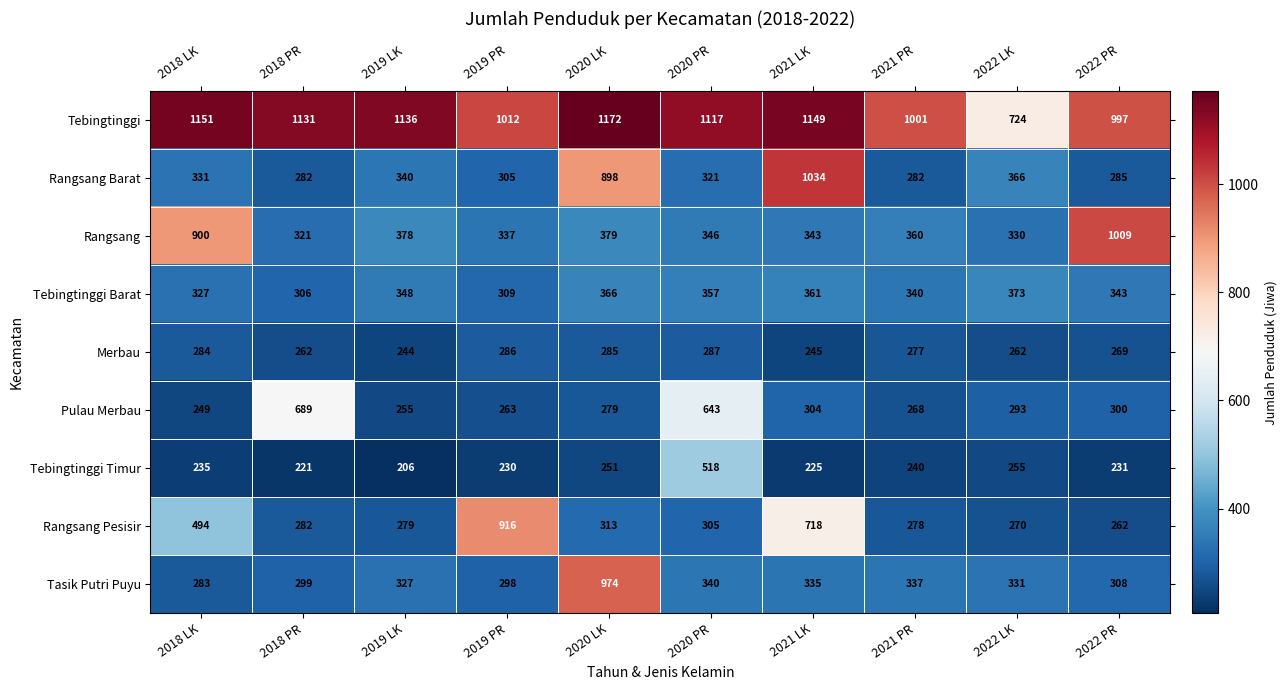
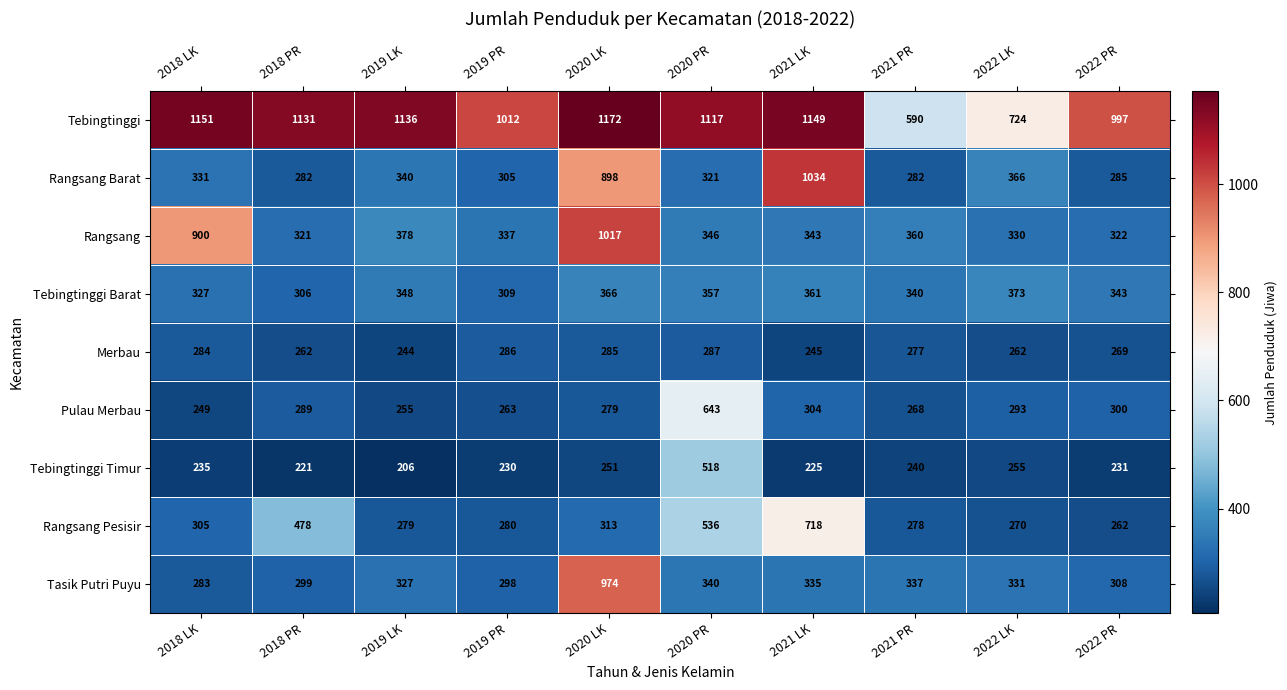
  {
    "Tebingtinggi": {
      "2018 LK": 1151,
      "2018 PR": 1131,
      "2019 LK": 1136,
      "2019 PR": 1012,
      "2020 LK": 1172,
      "2020 PR": 1117,
      "2021 LK": 1149,
-     "2021 PR": 1001,
+     "2021 PR": 590,
      "2022 LK": 724,
      "2022 PR": 997
    },
    "Rangsang Barat": {
      "2018 LK": 331,
      "2018 PR": 282,
      "2019 LK": 340,
      "2019 PR": 305,
      "2020 LK": 898,
      "2020 PR": 321,
      "2021 LK": 1034,
      "2021 PR": 282,
      "2022 LK": 366,
      "2022 PR": 285
    },
    "Rangsang": {
      "2018 LK": 900,
      "2018 PR": 321,
      "2019 LK": 378,
      "2019 PR": 337,
-     "2020 LK": 379,
+     "2020 LK": 1017,
      "2020 PR": 346,
      "2021 LK": 343,
      "2021 PR": 360,
      "2022 LK": 330,
-     "2022 PR": 1009
+     "2022 PR": 322
    },
    "Tebingtinggi Barat": {
      "2018 LK": 327,
      "2018 PR": 306,
      "2019 LK": 348,
      "2019 PR": 309,
      "2020 LK": 366,
      "2020 PR": 357,
      "2021 LK": 361,
      "2021 PR": 340,
      "2022 LK": 373,
      "2022 PR": 343
    },
    "Merbau": {
      "2018 LK": 284,
      "2018 PR": 262,
      "2019 LK": 244,
      "2019 PR": 286,
      "2020 LK": 285,
      "2020 PR": 287,
      "2021 LK": 245,
      "2021 PR": 277,
      "2022 LK": 262,
      "2022 PR": 269
    },
    "Pulau Merbau": {
      "2018 LK": 249,
-     "2018 PR": 689,
+     "2018 PR": 289,
      "2019 LK": 255,
      "2019 PR": 263,
      "2020 LK": 279,
      "2020 PR": 643,
      "2021 LK": 304,
      "2021 PR": 268,
      "2022 LK": 293,
      "2022 PR": 300
    },
    "Tebingtinggi Timur": {
      "2018 LK": 235,
      "2018 PR": 221,
      "2019 LK": 206,
      "2019 PR": 230,
      "2020 LK": 251,
      "2020 PR": 518,
      "2021 LK": 225,
      "2021 PR": 240,
      "2022 LK": 255,
      "2022 PR": 231
    },
    "Rangsang Pesisir": {
-     "2018 LK": 494,
-     "2018 PR": 282,
+     "2018 LK": 305,
+     "2018 PR": 478,
      "2019 LK": 279,
-     "2019 PR": 916,
+     "2019 PR": 280,
      "2020 LK": 313,
-     "2020 PR": 305,
+     "2020 PR": 536,
      "2021 LK": 718,
      "2021 PR": 278,
      "2022 LK": 270,
      "2022 PR": 262
    },
    "Tasik Putri Puyu": {
      "2018 LK": 283,
      "2018 PR": 299,
      "2019 LK": 327,
      "2019 PR": 298,
      "2020 LK": 974,
      "2020 PR": 340,
      "2021 LK": 335,
      "2021 PR": 337,
      "2022 LK": 331,
      "2022 PR": 308
    }
  }
